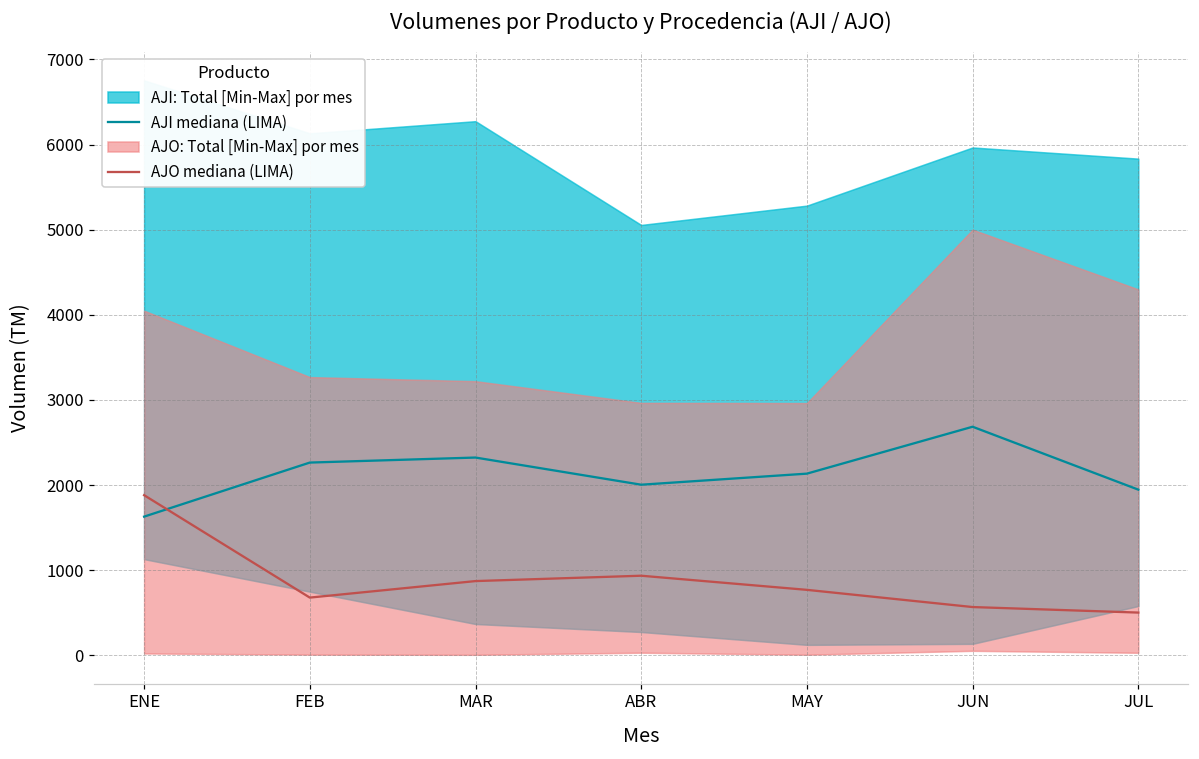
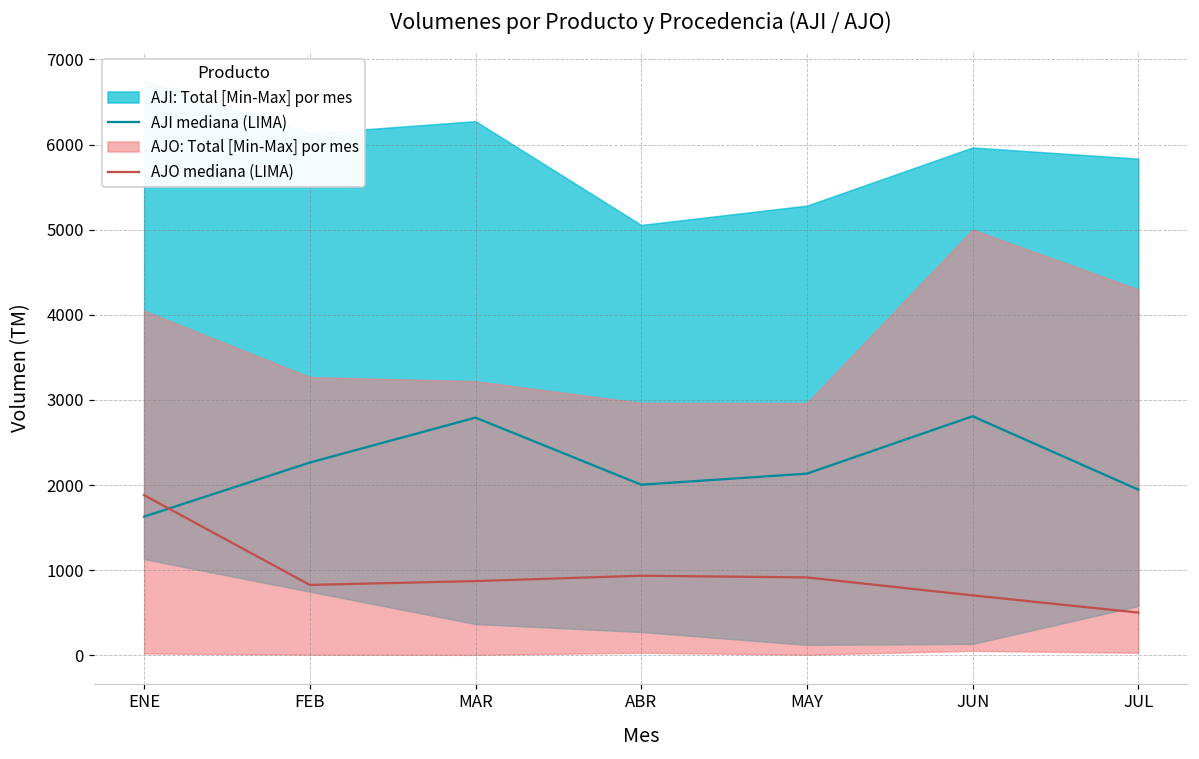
  {
    "AJI mediana (LIMA)": {
      "ENE": 1600,
      "FEB": 2300,
-     "MAR": 2300,
+     "MAR": 2800,
      "ABR": 2000,
      "MAY": 2100,
-     "JUN": 2700,
+     "JUN": 2800,
      "JUL": 1900
    },
    "AJO mediana (LIMA)": {
      "ENE": 1900,
-     "FEB": 700,
+     "FEB": 800,
      "MAR": 900,
      "ABR": 900,
-     "MAY": 800,
-     "JUN": 600,
+     "MAY": 900,
+     "JUN": 700,
      "JUL": 500
    }
  }
